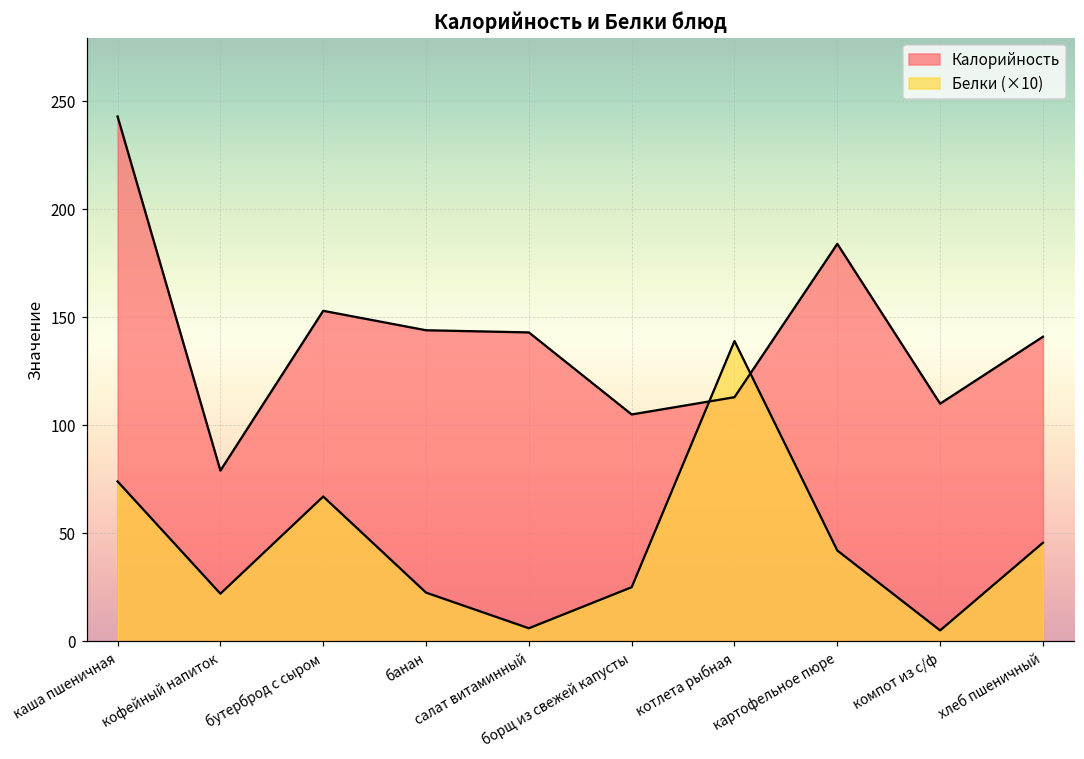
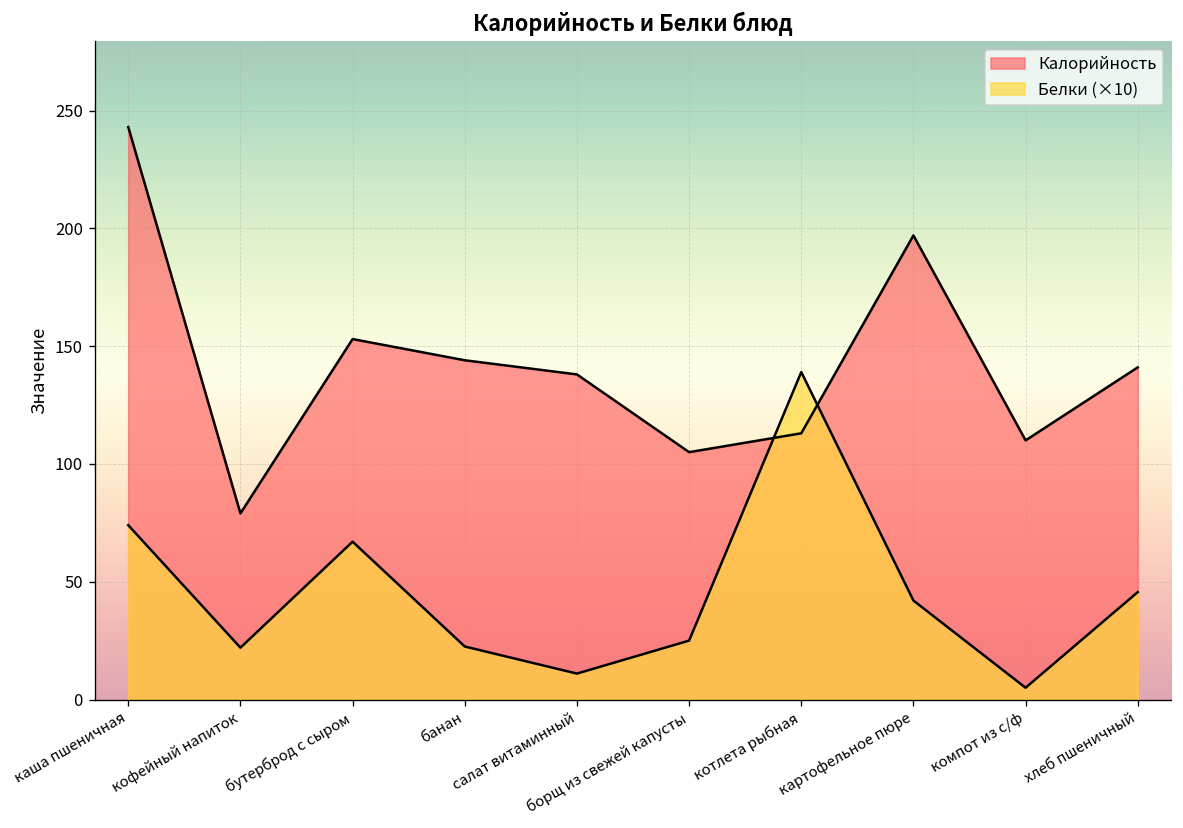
  {
    "Калорийность": {
      "каша пшеничная": 243,
      "кофейный напиток": 79,
      "бутерброд с сыром": 153,
      "банан": 144,
-     "салат витаминный": 143,
+     "салат витаминный": 138,
      "борщ из свежей капусты": 105,
      "котлета рыбная": 113,
-     "картофельное пюре": 184,
+     "картофельное пюре": 197,
      "компот из с/ф": 110,
      "хлеб пшеничный": 141
    },
    "Белки (×10)": {
      "каша пшеничная": 74,
      "кофейный напиток": 22,
      "бутерброд с сыром": 67,
      "банан": 23,
-     "салат витаминный": 6,
+     "салат витаминный": 11,
      "борщ из свежей капусты": 25,
      "котлета рыбная": 139,
      "картофельное пюре": 42,
      "компот из с/ф": 5,
      "хлеб пшеничный": 46
    }
  }
